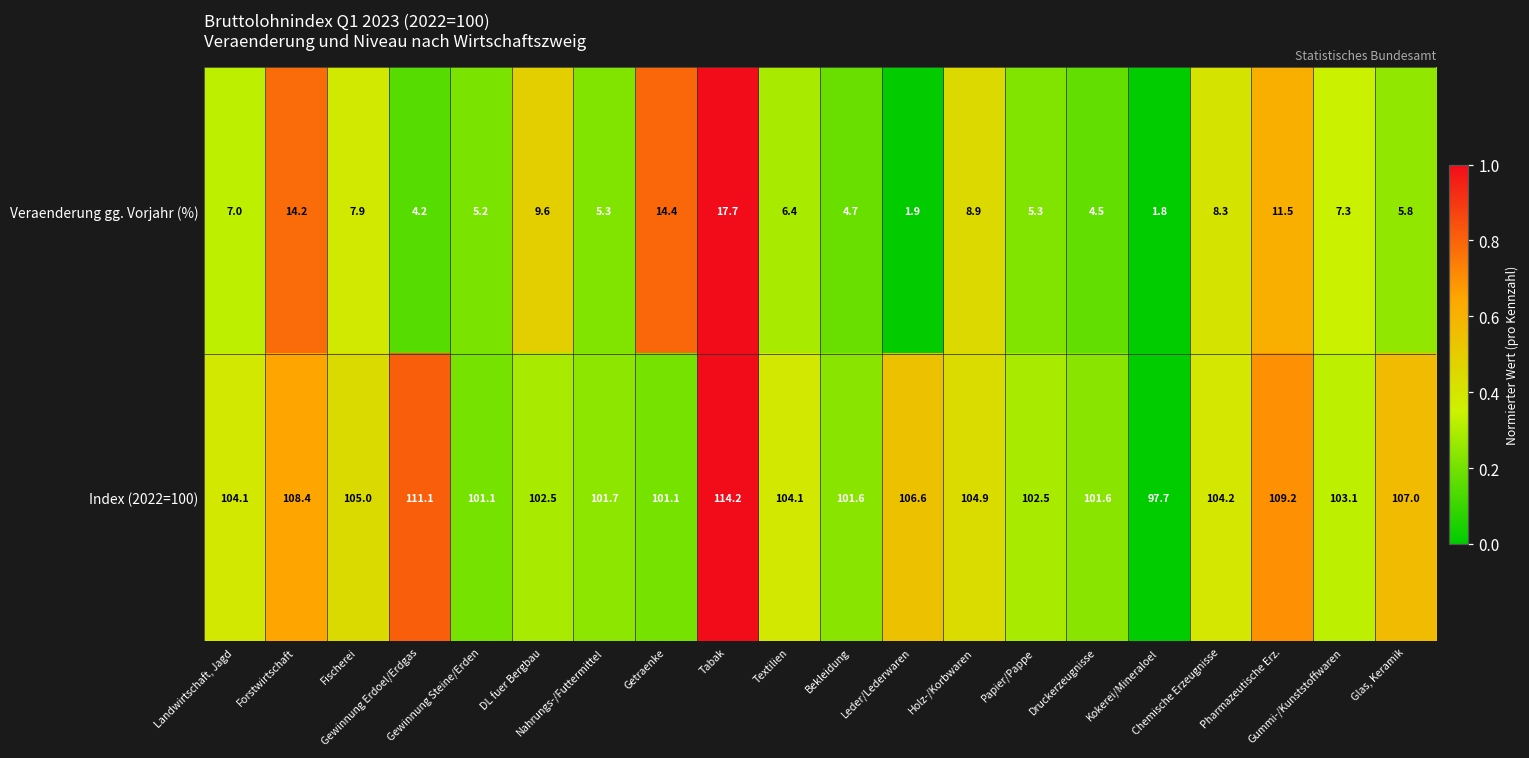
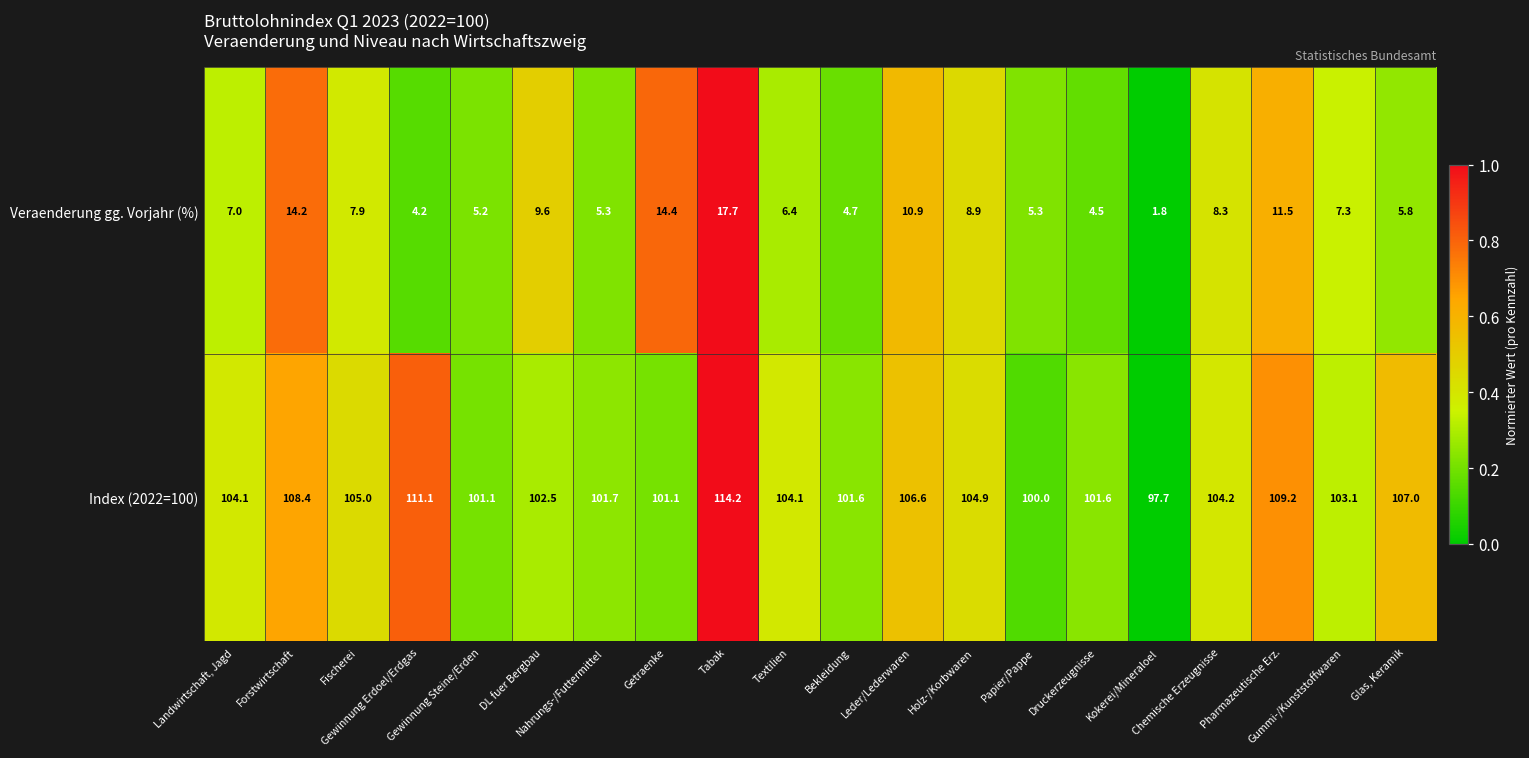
  {
    "Veraenderung gg. Vorjahr (%)": {
      "Landwirtschaft, Jagd": 7.0,
      "Forstwirtschaft": 14.2,
      "Fischerei": 7.9,
      "Gewinnung Erdoel/Erdgas": 4.2,
      "Gewinnung Steine/Erden": 5.2,
      "DL fuer Bergbau": 9.6,
      "Nahrungs-/Futtermittel": 5.3,
      "Getraenke": 14.4,
      "Tabak": 17.7,
      "Textilien": 6.4,
      "Bekleidung": 4.7,
-     "Leder/Lederwaren": 1.9,
+     "Leder/Lederwaren": 10.9,
      "Holz-/Korbwaren": 8.9,
      "Papier/Pappe": 5.3,
      "Druckerzeugnisse": 4.5,
      "Kokerei/Mineraloel": 1.8,
      "Chemische Erzeugnisse": 8.3,
      "Pharmazeutische Erz.": 11.5,
      "Gummi-/Kunststoffwaren": 7.3,
      "Glas, Keramik": 5.8
    },
    "Index (2022=100)": {
      "Landwirtschaft, Jagd": 104.1,
      "Forstwirtschaft": 108.4,
      "Fischerei": 105.0,
      "Gewinnung Erdoel/Erdgas": 111.1,
      "Gewinnung Steine/Erden": 101.1,
      "DL fuer Bergbau": 102.5,
      "Nahrungs-/Futtermittel": 101.7,
      "Getraenke": 101.1,
      "Tabak": 114.2,
      "Textilien": 104.1,
      "Bekleidung": 101.6,
      "Leder/Lederwaren": 106.6,
      "Holz-/Korbwaren": 104.9,
-     "Papier/Pappe": 102.5,
+     "Papier/Pappe": 100.0,
      "Druckerzeugnisse": 101.6,
      "Kokerei/Mineraloel": 97.7,
      "Chemische Erzeugnisse": 104.2,
      "Pharmazeutische Erz.": 109.2,
      "Gummi-/Kunststoffwaren": 103.1,
      "Glas, Keramik": 107.0
    }
  }
